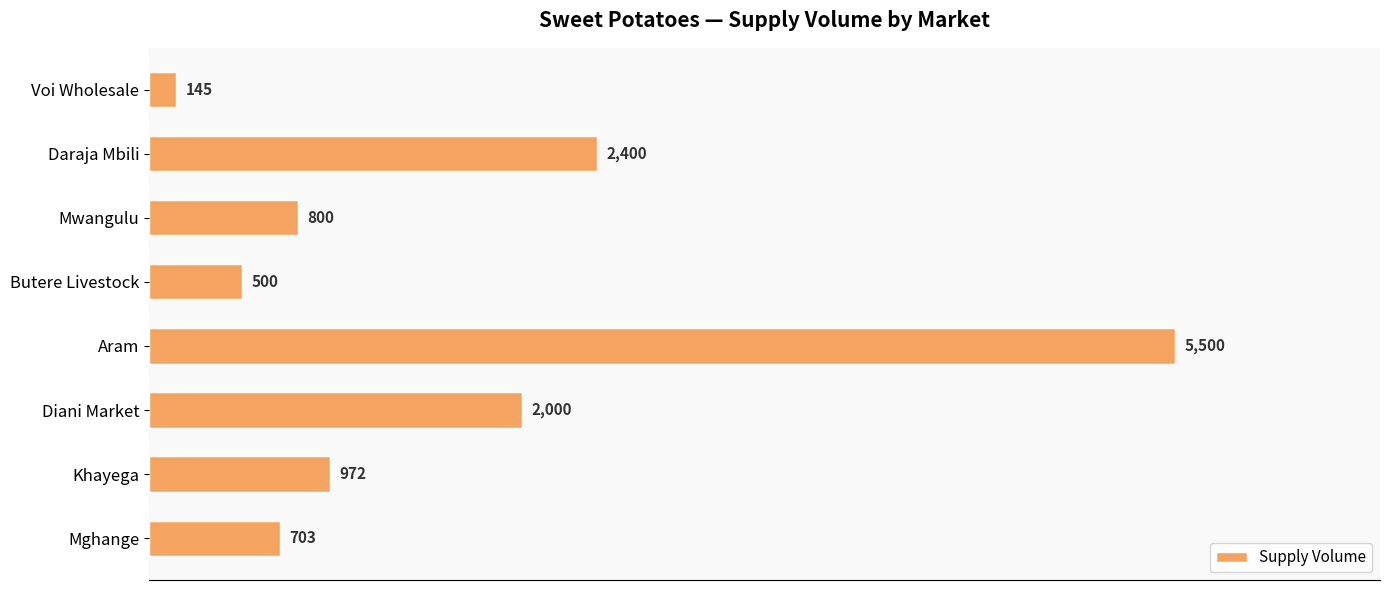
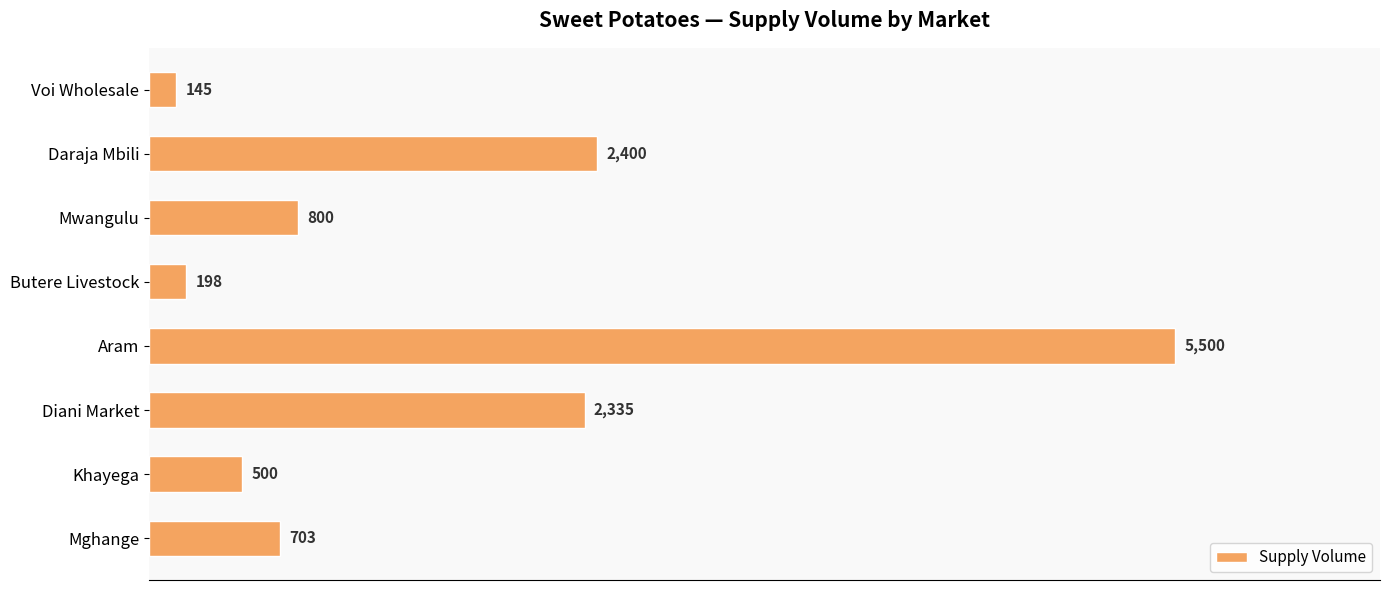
  {
    "Voi Wholesale": "145",
    "Daraja Mbili": "2,400",
    "Mwangulu": "800",
-   "Butere Livestock": "500",
+   "Butere Livestock": "198",
    "Aram": "5,500",
-   "Diani Market": "2,000",
-   "Khayega": "972",
+   "Diani Market": "2,335",
+   "Khayega": "500",
    "Mghange": "703"
  }
